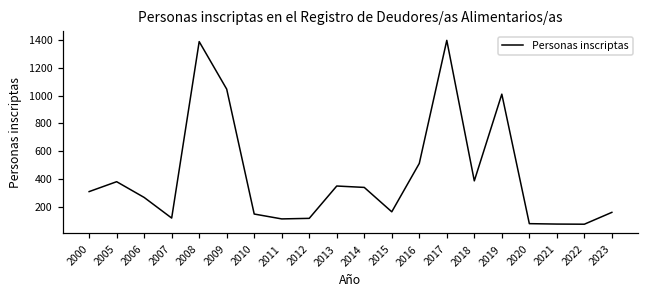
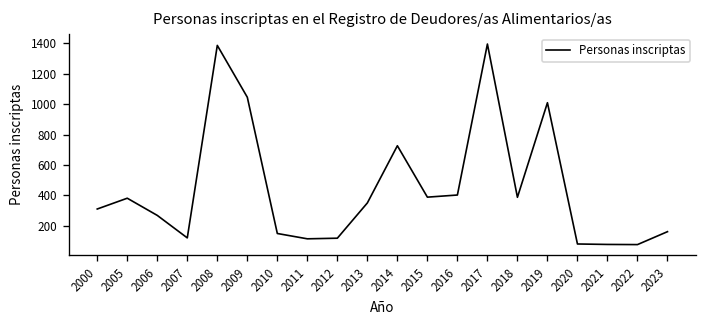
  {
    "2000": 310,
    "2005": 380,
    "2006": 270,
    "2007": 120,
    "2008": 1390,
    "2009": 1050,
    "2010": 150,
    "2011": 120,
    "2012": 120,
    "2013": 350,
-   "2014": 340,
-   "2015": 170,
-   "2016": 510,
+   "2014": 730,
+   "2015": 390,
+   "2016": 400,
    "2017": 1400,
    "2018": 390,
    "2019": 1010,
    "2020": 80,
    "2021": 80,
    "2022": 80,
    "2023": 160
  }
